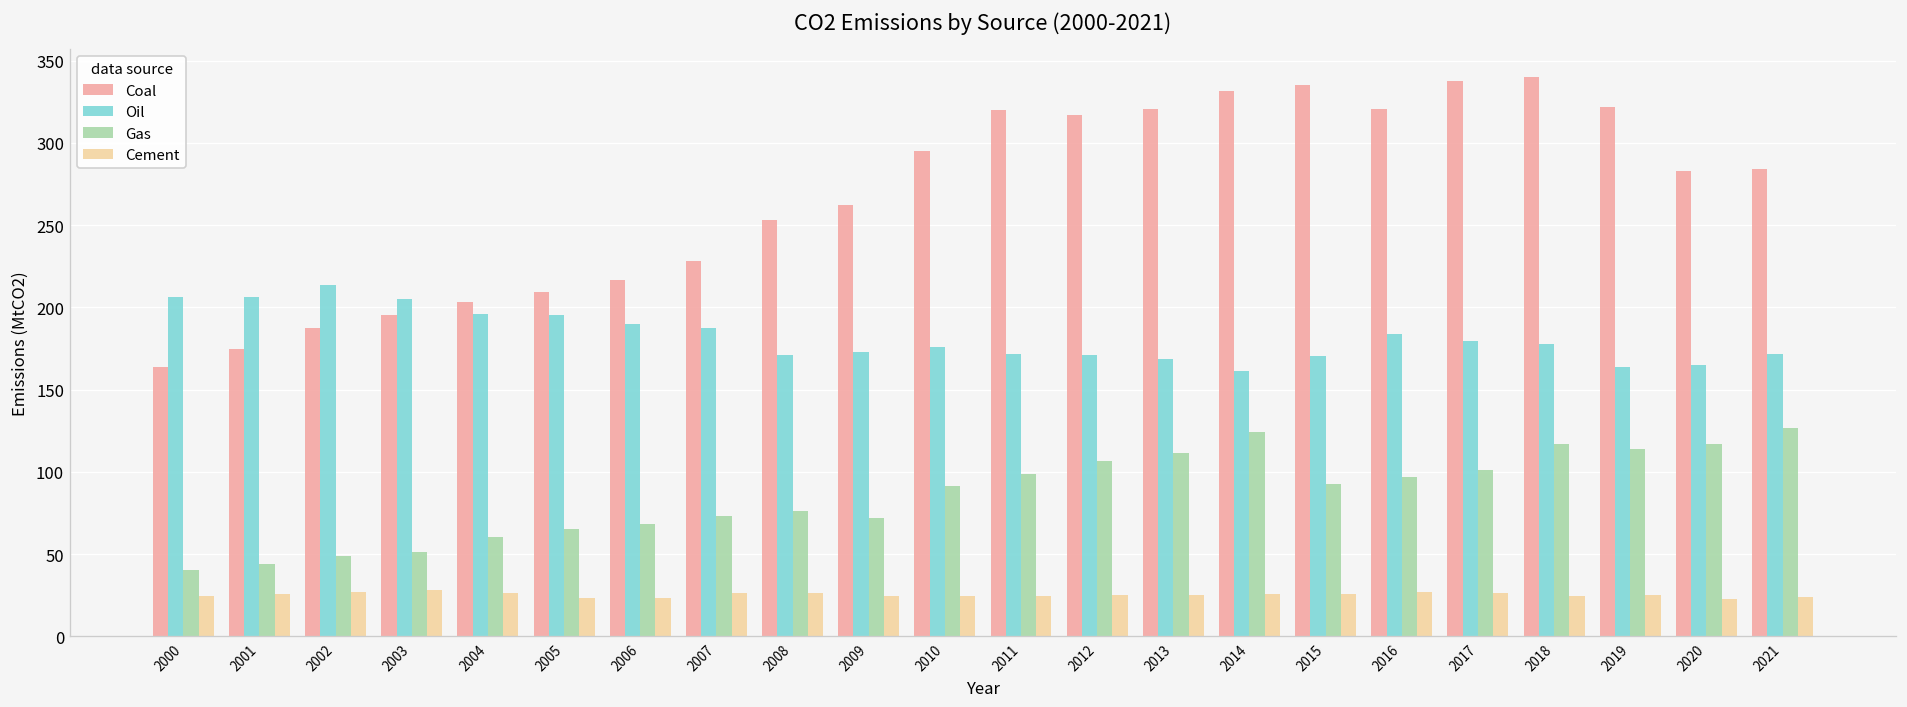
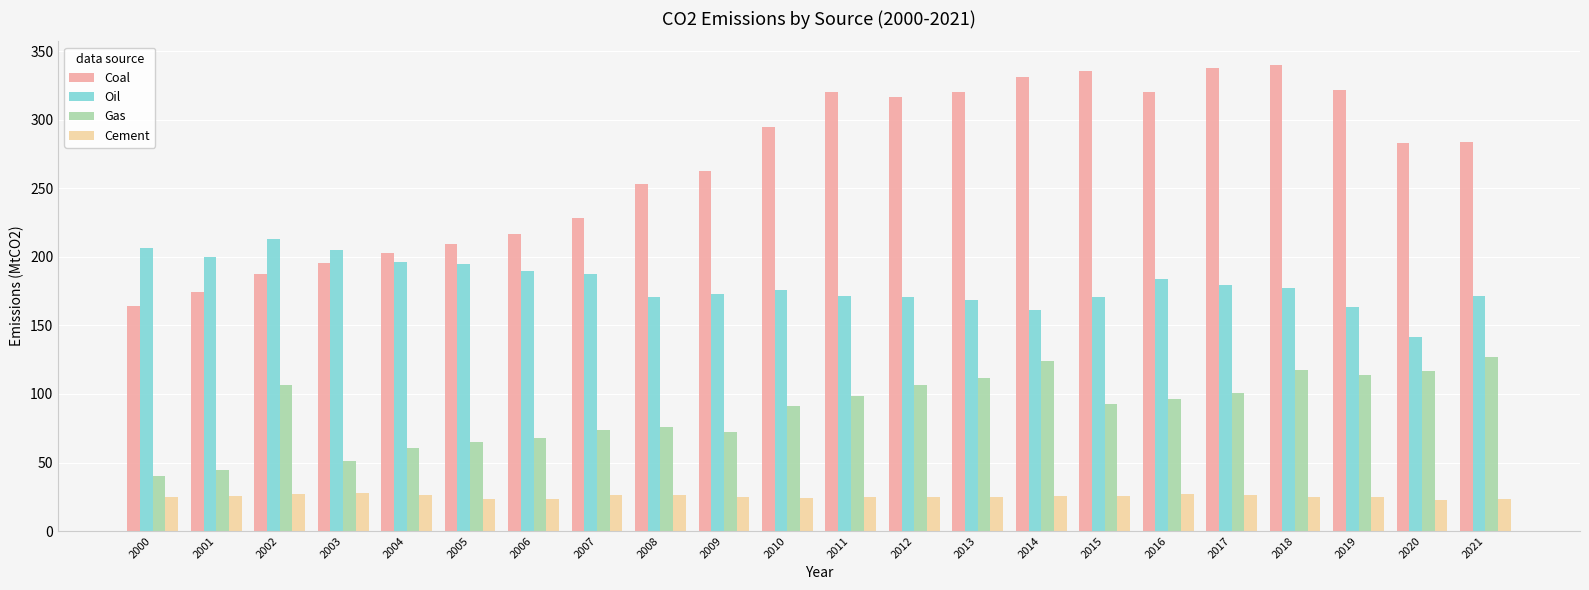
  {
    "Oil": {
      "2000": 206,
-     "2001": 206,
+     "2001": 200,
      "2002": 213,
      "2003": 205,
      "2004": 196,
      "2005": 195,
      "2006": 190,
      "2007": 187,
      "2008": 171,
      "2009": 173,
      "2010": 176,
      "2011": 171,
      "2012": 171,
      "2013": 169,
      "2014": 162,
      "2015": 171,
      "2016": 184,
      "2017": 179,
      "2018": 178,
      "2019": 164,
-     "2020": 165,
+     "2020": 141,
      "2021": 171
    },
    "Gas": {
      "2000": 40,
      "2001": 44,
-     "2002": 49,
+     "2002": 107,
      "2003": 51,
      "2004": 60,
      "2005": 65,
      "2006": 68,
      "2007": 73,
      "2008": 76,
      "2009": 72,
      "2010": 92,
      "2011": 99,
      "2012": 107,
      "2013": 112,
      "2014": 124,
      "2015": 93,
      "2016": 97,
      "2017": 101,
      "2018": 117,
      "2019": 114,
      "2020": 117,
      "2021": 127
    }
  }
